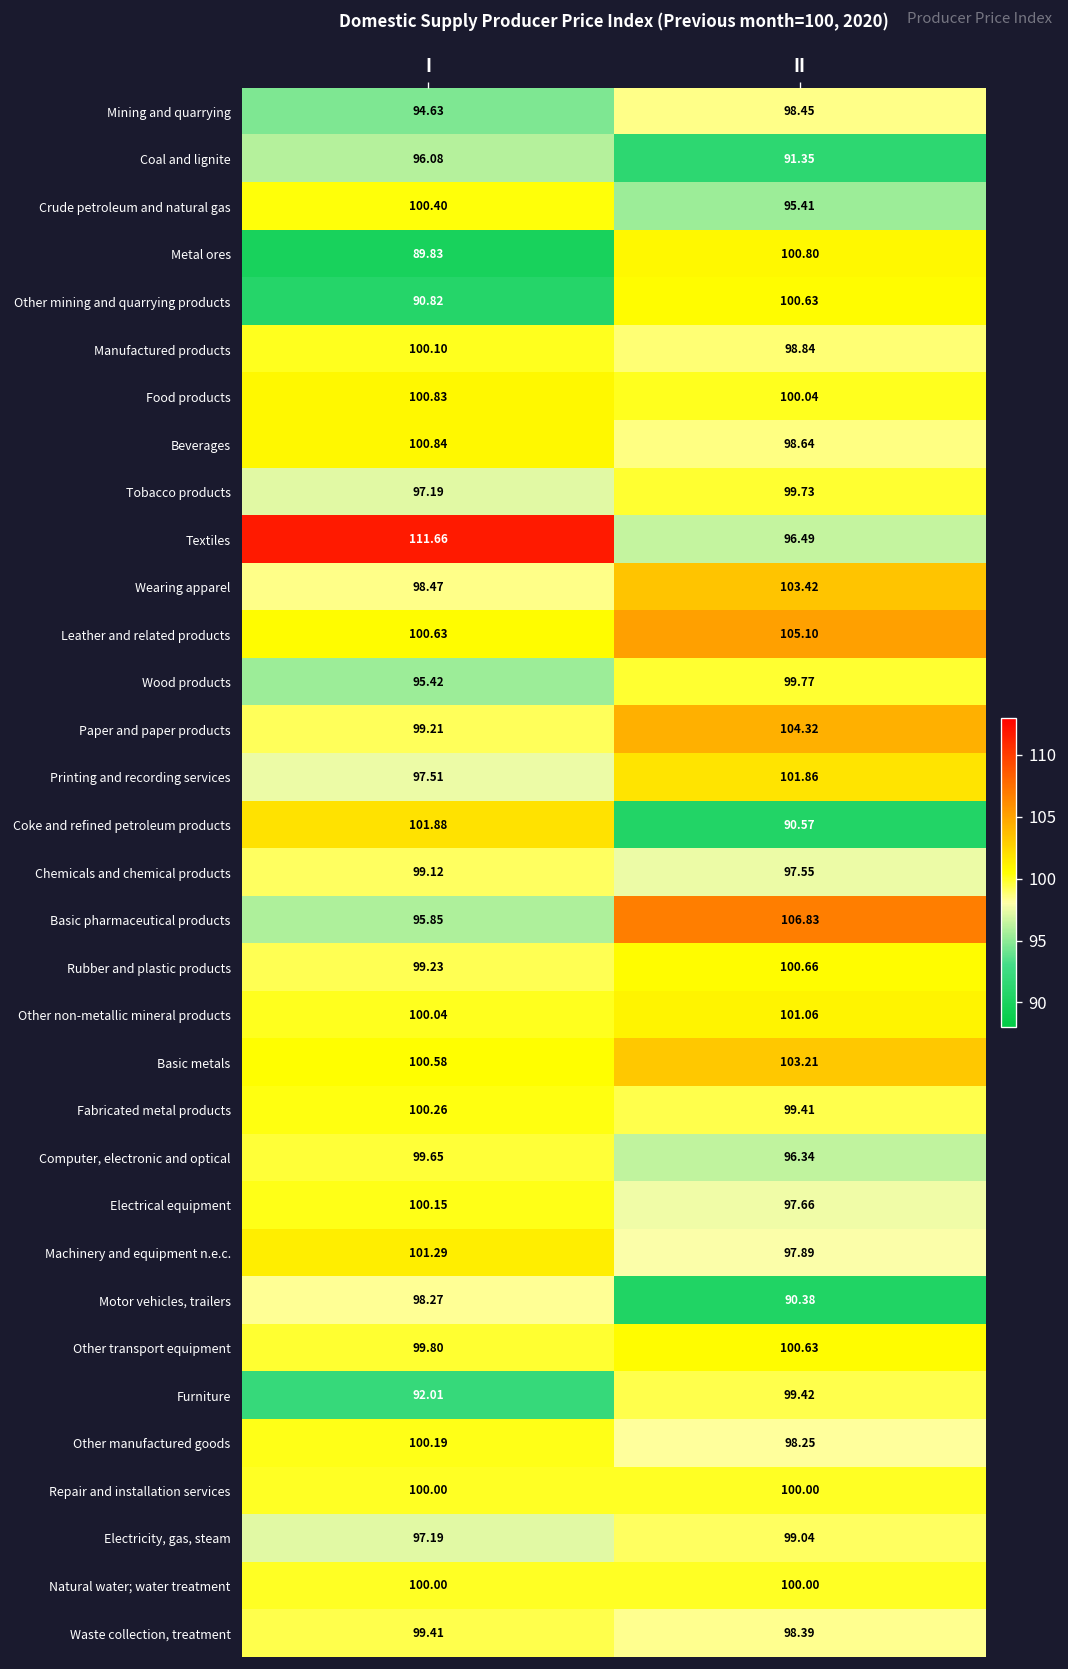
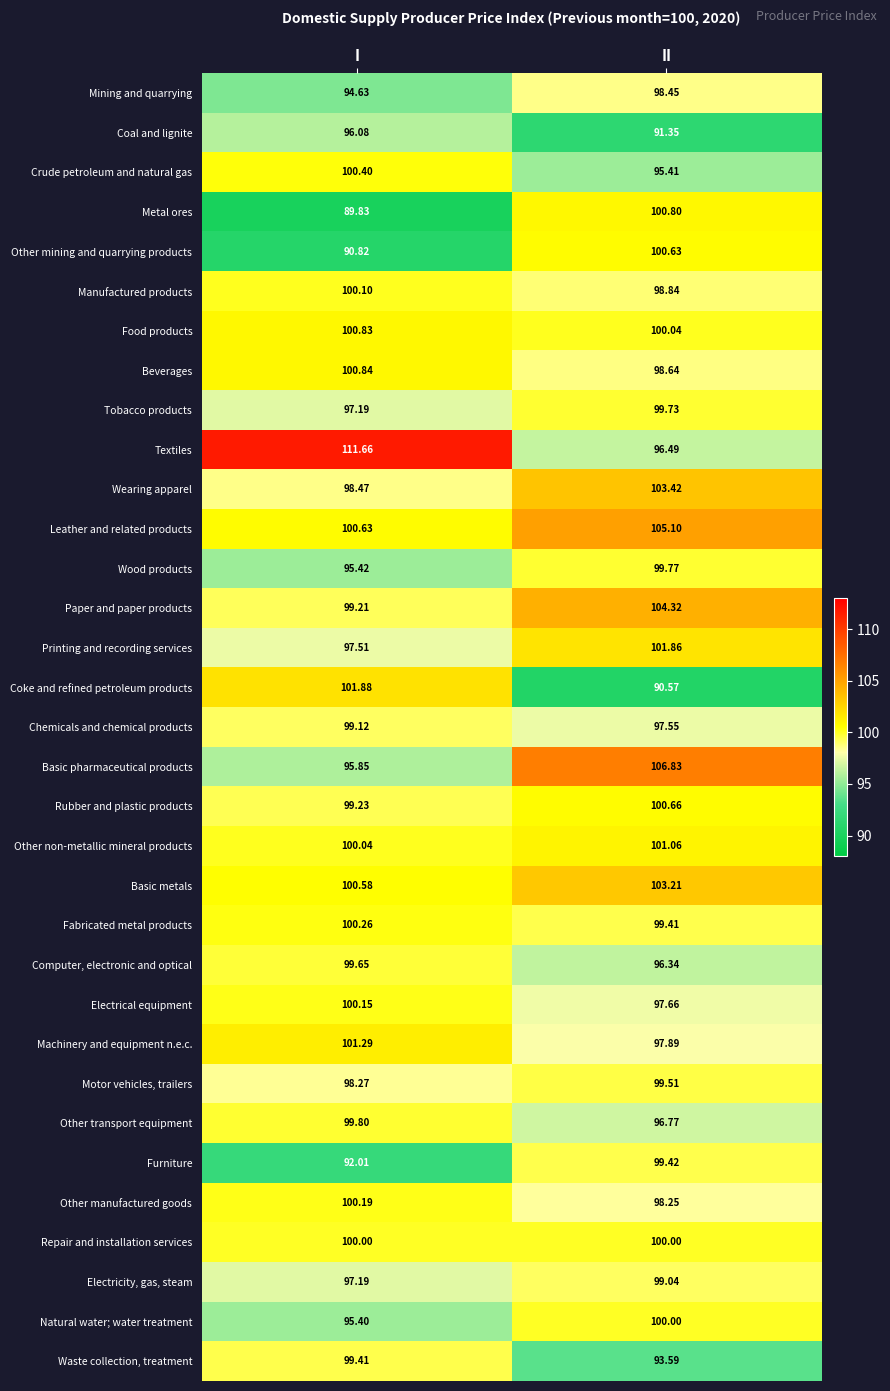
  {
    "Mining and quarrying": {
      "I": 94.63,
      "II": 98.45
    },
    "Coal and lignite": {
      "I": 96.08,
      "II": 91.35
    },
    "Crude petroleum and natural gas": {
      "I": 100.40,
      "II": 95.41
    },
    "Metal ores": {
      "I": 89.83,
      "II": 100.80
    },
    "Other mining and quarrying products": {
      "I": 90.82,
      "II": 100.63
    },
    "Manufactured products": {
      "I": 100.10,
      "II": 98.84
    },
    "Food products": {
      "I": 100.83,
      "II": 100.04
    },
    "Beverages": {
      "I": 100.84,
      "II": 98.64
    },
    "Tobacco products": {
      "I": 97.19,
      "II": 99.73
    },
    "Textiles": {
      "I": 111.66,
      "II": 96.49
    },
    "Wearing apparel": {
      "I": 98.47,
      "II": 103.42
    },
    "Leather and related products": {
      "I": 100.63,
      "II": 105.10
    },
    "Wood products": {
      "I": 95.42,
      "II": 99.77
    },
    "Paper and paper products": {
      "I": 99.21,
      "II": 104.32
    },
    "Printing and recording services": {
      "I": 97.51,
      "II": 101.86
    },
    "Coke and refined petroleum products": {
      "I": 101.88,
      "II": 90.57
    },
    "Chemicals and chemical products": {
      "I": 99.12,
      "II": 97.55
    },
    "Basic pharmaceutical products": {
      "I": 95.85,
      "II": 106.83
    },
    "Rubber and plastic products": {
      "I": 99.23,
      "II": 100.66
    },
    "Other non-metallic mineral products": {
      "I": 100.04,
      "II": 101.06
    },
    "Basic metals": {
      "I": 100.58,
      "II": 103.21
    },
    "Fabricated metal products": {
      "I": 100.26,
      "II": 99.41
    },
    "Computer, electronic and optical": {
      "I": 99.65,
      "II": 96.34
    },
    "Electrical equipment": {
      "I": 100.15,
      "II": 97.66
    },
    "Machinery and equipment n.e.c.": {
      "I": 101.29,
      "II": 97.89
    },
    "Motor vehicles, trailers": {
      "I": 98.27,
-     "II": 90.38
+     "II": 99.51
    },
    "Other transport equipment": {
      "I": 99.80,
-     "II": 100.63
+     "II": 96.77
    },
    "Furniture": {
      "I": 92.01,
      "II": 99.42
    },
    "Other manufactured goods": {
      "I": 100.19,
      "II": 98.25
    },
    "Repair and installation services": {
      "I": 100.00,
      "II": 100.00
    },
    "Electricity, gas, steam": {
      "I": 97.19,
      "II": 99.04
    },
    "Natural water; water treatment": {
-     "I": 100.00,
+     "I": 95.40,
      "II": 100.00
    },
    "Waste collection, treatment": {
      "I": 99.41,
-     "II": 98.39
+     "II": 93.59
    }
  }
